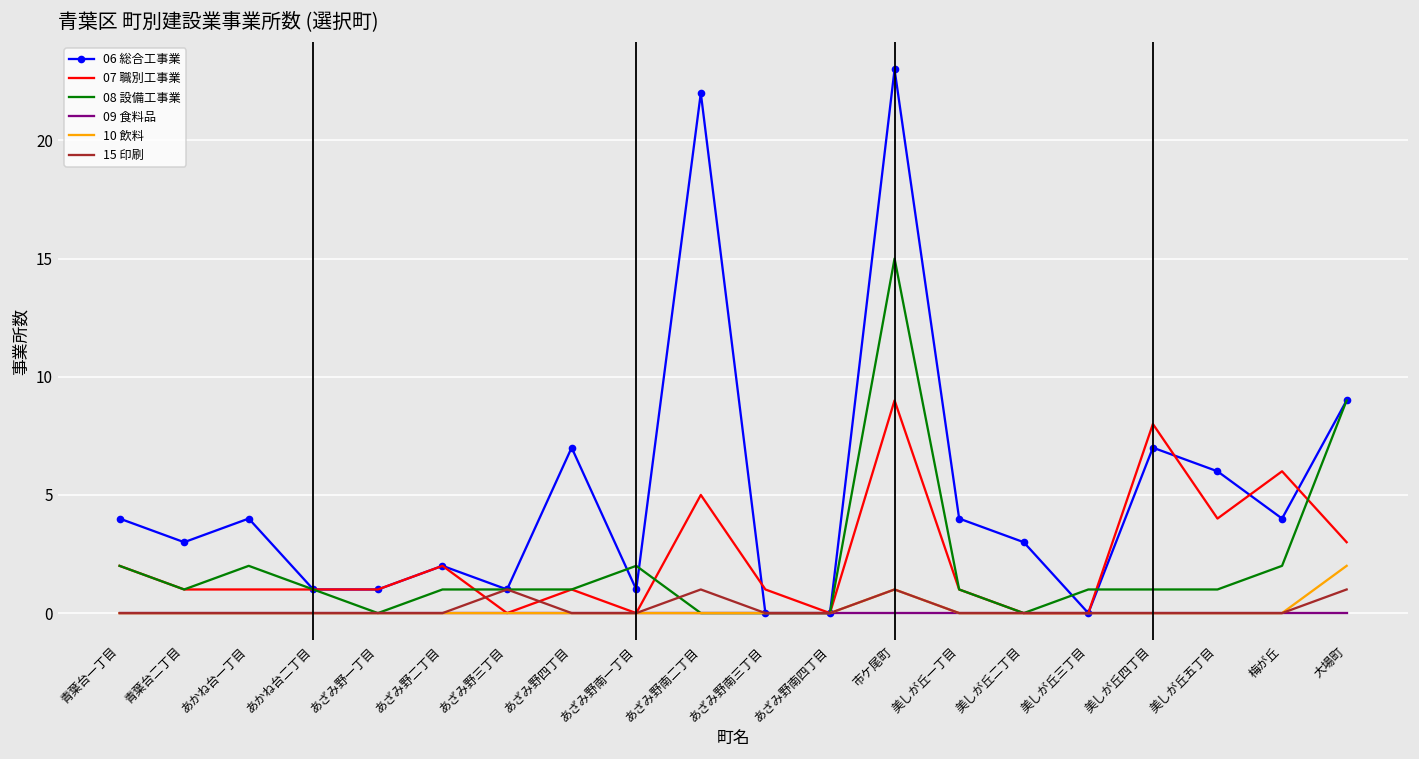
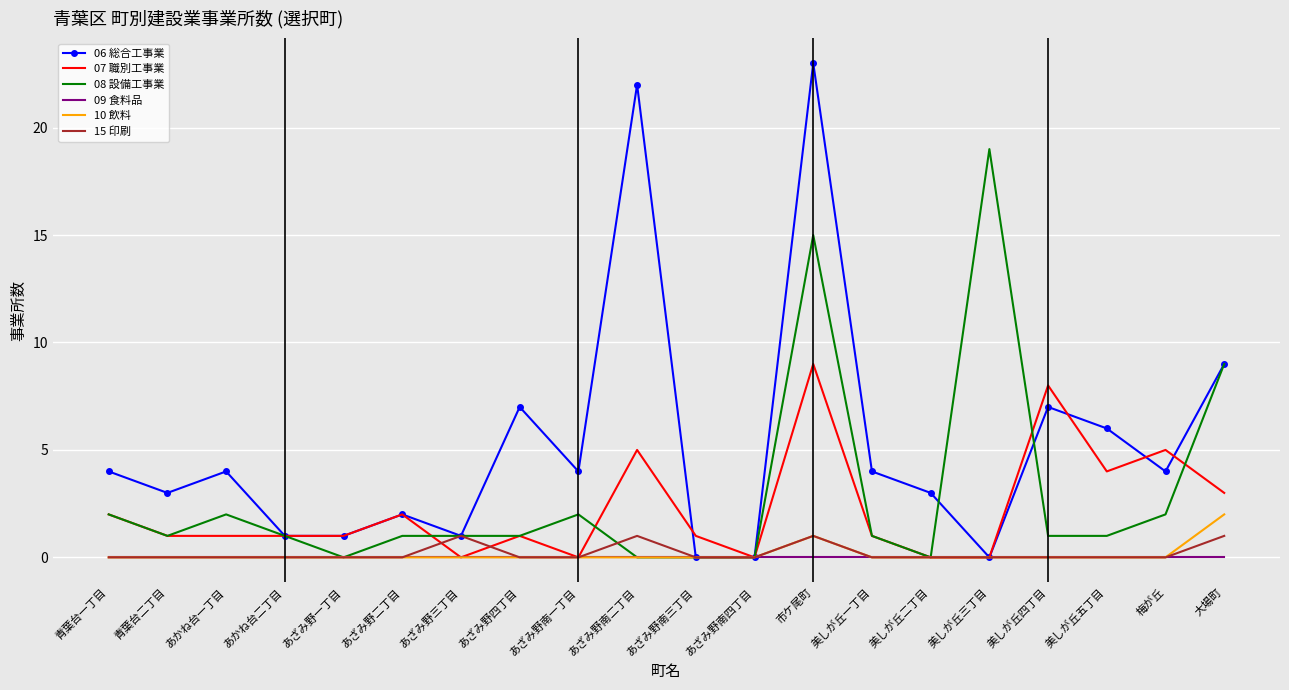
  {
    "06 総合工事業": {
      "青葉台一丁目": 4,
      "青葉台二丁目": 3,
      "あかね台一丁目": 4,
      "あざみ野四丁目": 7,
-     "あざみ野南一丁目": 1,
+     "あざみ野南一丁目": 4,
      "あざみ野南二丁目": 22,
      "市ケ尾町": 23,
      "美しが丘一丁目": 4,
      "美しが丘二丁目": 3,
      "美しが丘四丁目": 7,
      "美しが丘五丁目": 6,
      "梅が丘": 4
    },
    "07 職別工事業": {
      "あかね台一丁目": 1,
      "あざみ野南二丁目": 5,
      "あざみ野南三丁目": 1,
      "市ケ尾町": 9,
      "美しが丘四丁目": 8,
      "美しが丘五丁目": 4,
-     "梅が丘": 6,
+     "梅が丘": 5,
      "大場町": 3
    },
    "08 設備工事業": {
      "あかね台一丁目": 2,
      "あざみ野二丁目": 1,
      "あざみ野南一丁目": 2,
      "市ケ尾町": 15,
-     "美しが丘三丁目": 1,
+     "美しが丘三丁目": 19,
      "美しが丘四丁目": 1,
      "美しが丘五丁目": 1,
      "梅が丘": 2
    },
    "09 食料品": {
      "市ケ尾町": 0,
      "大場町": 0
    },
    "10 飲料": {
      "大場町": 2
    },
    "15 印刷": {
      "あざみ野南二丁目": 1,
      "大場町": 1
    }
  }
